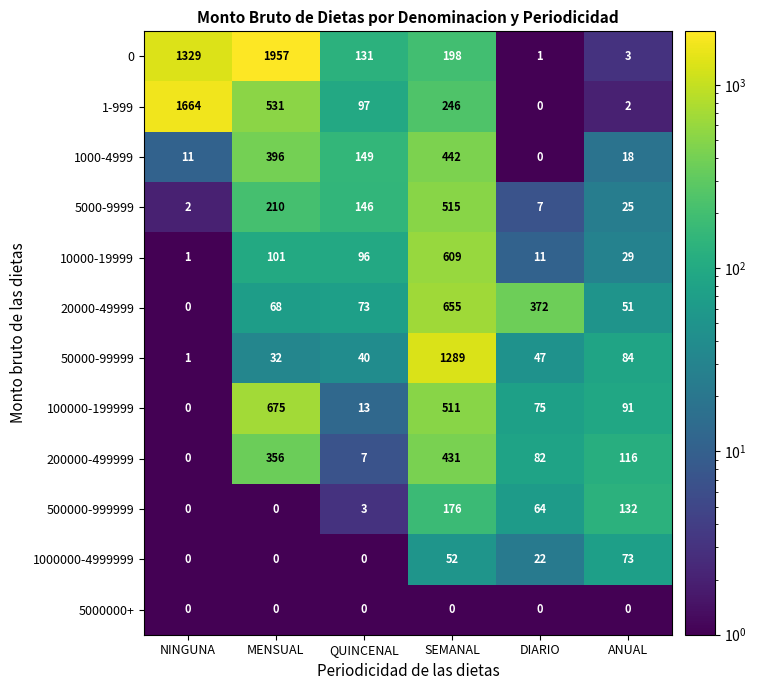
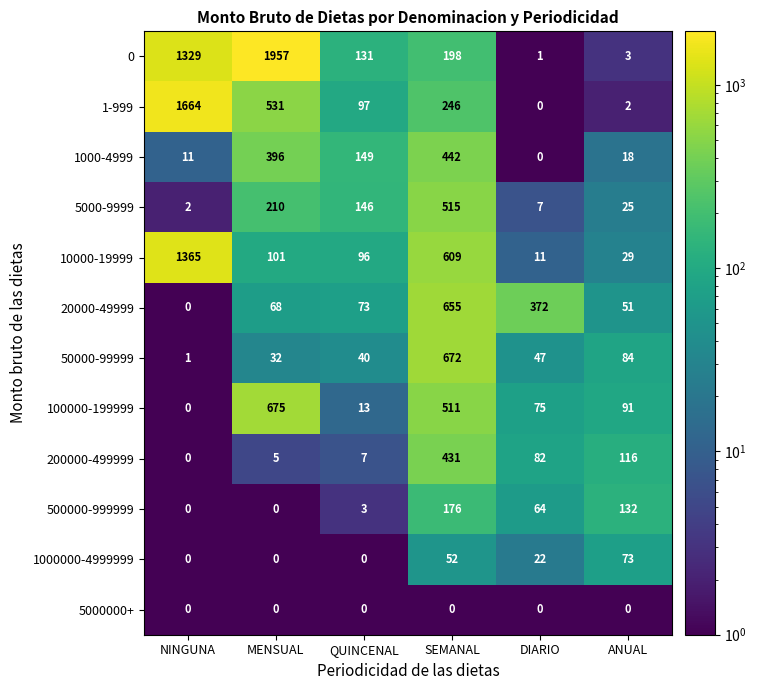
  {
    "0": {
      "NINGUNA": 1329,
      "MENSUAL": 1957,
      "QUINCENAL": 131,
      "SEMANAL": 198,
      "DIARIO": 1,
      "ANUAL": 3
    },
    "1-999": {
      "NINGUNA": 1664,
      "MENSUAL": 531,
      "QUINCENAL": 97,
      "SEMANAL": 246,
      "DIARIO": 0,
      "ANUAL": 2
    },
    "1000-4999": {
      "NINGUNA": 11,
      "MENSUAL": 396,
      "QUINCENAL": 149,
      "SEMANAL": 442,
      "DIARIO": 0,
      "ANUAL": 18
    },
    "5000-9999": {
      "NINGUNA": 2,
      "MENSUAL": 210,
      "QUINCENAL": 146,
      "SEMANAL": 515,
      "DIARIO": 7,
      "ANUAL": 25
    },
    "10000-19999": {
-     "NINGUNA": 1,
+     "NINGUNA": 1365,
      "MENSUAL": 101,
      "QUINCENAL": 96,
      "SEMANAL": 609,
      "DIARIO": 11,
      "ANUAL": 29
    },
    "20000-49999": {
      "NINGUNA": 0,
      "MENSUAL": 68,
      "QUINCENAL": 73,
      "SEMANAL": 655,
      "DIARIO": 372,
      "ANUAL": 51
    },
    "50000-99999": {
      "NINGUNA": 1,
      "MENSUAL": 32,
      "QUINCENAL": 40,
-     "SEMANAL": 1289,
+     "SEMANAL": 672,
      "DIARIO": 47,
      "ANUAL": 84
    },
    "100000-199999": {
      "NINGUNA": 0,
      "MENSUAL": 675,
      "QUINCENAL": 13,
      "SEMANAL": 511,
      "DIARIO": 75,
      "ANUAL": 91
    },
    "200000-499999": {
      "NINGUNA": 0,
-     "MENSUAL": 356,
+     "MENSUAL": 5,
      "QUINCENAL": 7,
      "SEMANAL": 431,
      "DIARIO": 82,
      "ANUAL": 116
    },
    "500000-999999": {
      "NINGUNA": 0,
      "MENSUAL": 0,
      "QUINCENAL": 3,
      "SEMANAL": 176,
      "DIARIO": 64,
      "ANUAL": 132
    },
    "1000000-4999999": {
      "NINGUNA": 0,
      "MENSUAL": 0,
      "QUINCENAL": 0,
      "SEMANAL": 52,
      "DIARIO": 22,
      "ANUAL": 73
    },
    "5000000+": {
      "NINGUNA": 0,
      "MENSUAL": 0,
      "QUINCENAL": 0,
      "SEMANAL": 0,
      "DIARIO": 0,
      "ANUAL": 0
    }
  }
